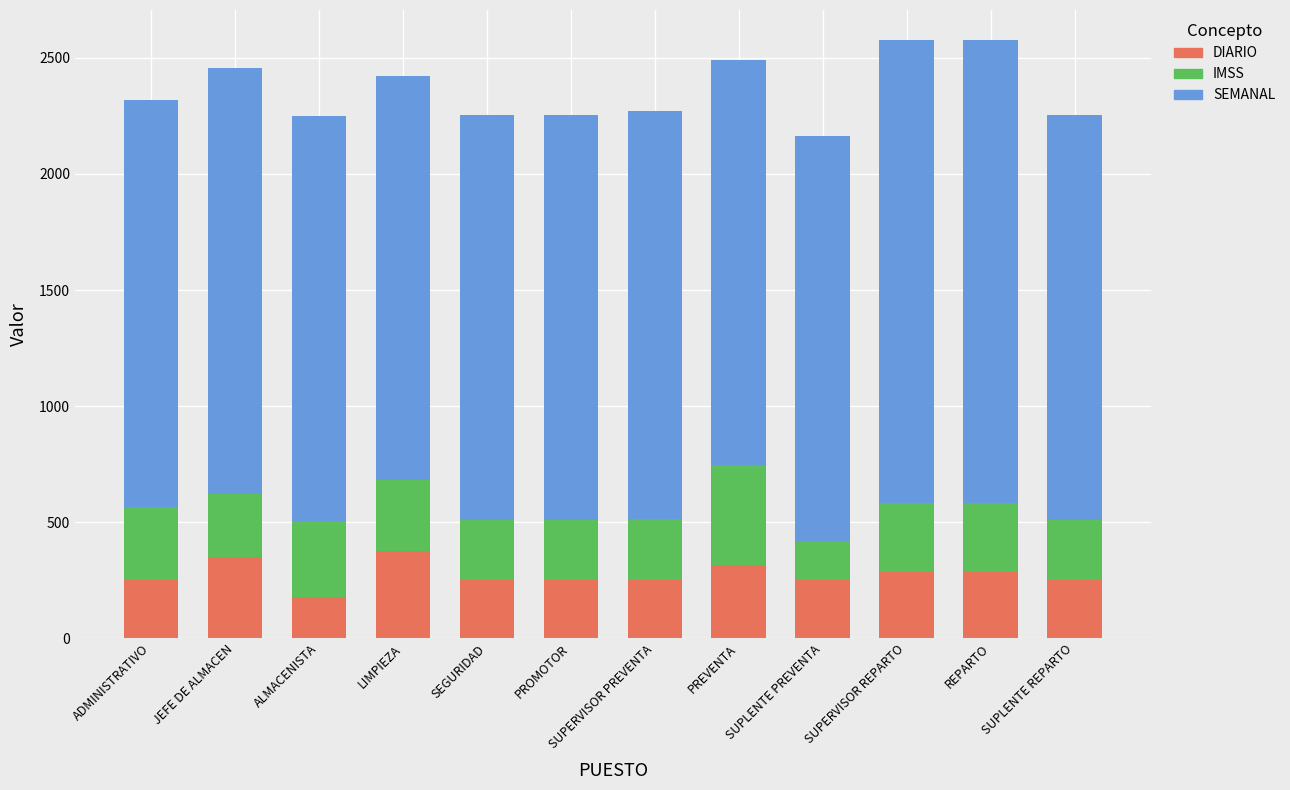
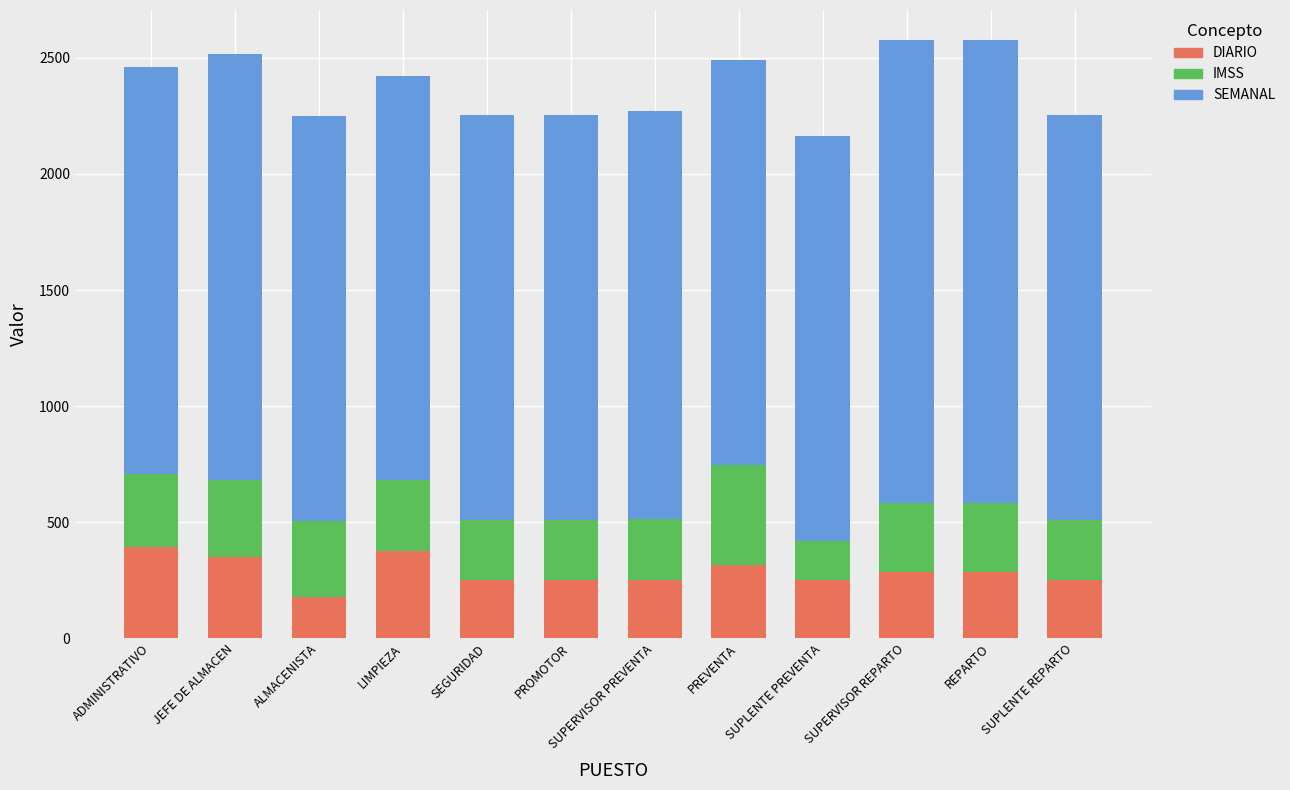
  {
    "DIARIO": {
-     "ADMINISTRATIVO": 250,
+     "ADMINISTRATIVO": 390,
      "JEFE DE ALMACEN": 350,
      "ALMACENISTA": 180,
      "LIMPIEZA": 380,
      "SEGURIDAD": 250,
      "PROMOTOR": 250,
      "SUPERVISOR PREVENTA": 250,
      "PREVENTA": 320,
      "SUPLENTE PREVENTA": 250,
      "SUPERVISOR REPARTO": 280,
      "REPARTO": 280,
      "SUPLENTE REPARTO": 250
    },
    "IMSS": {
      "ADMINISTRATIVO": 310,
-     "JEFE DE ALMACEN": 280,
+     "JEFE DE ALMACEN": 330,
      "ALMACENISTA": 330,
      "LIMPIEZA": 300,
      "SEGURIDAD": 260,
      "PROMOTOR": 260,
      "SUPERVISOR PREVENTA": 260,
      "PREVENTA": 430,
      "SUPLENTE PREVENTA": 170,
      "SUPERVISOR REPARTO": 300,
      "REPARTO": 300,
      "SUPLENTE REPARTO": 260
    },
    "SEMANAL": {
      "ADMINISTRATIVO": 1760,
      "JEFE DE ALMACEN": 1830,
      "ALMACENISTA": 1740,
      "LIMPIEZA": 1740,
      "SEGURIDAD": 1740,
      "PROMOTOR": 1740,
      "SUPERVISOR PREVENTA": 1760,
      "PREVENTA": 1740,
      "SUPLENTE PREVENTA": 1740,
      "SUPERVISOR REPARTO": 1990,
      "REPARTO": 1990,
      "SUPLENTE REPARTO": 1740
    }
  }
